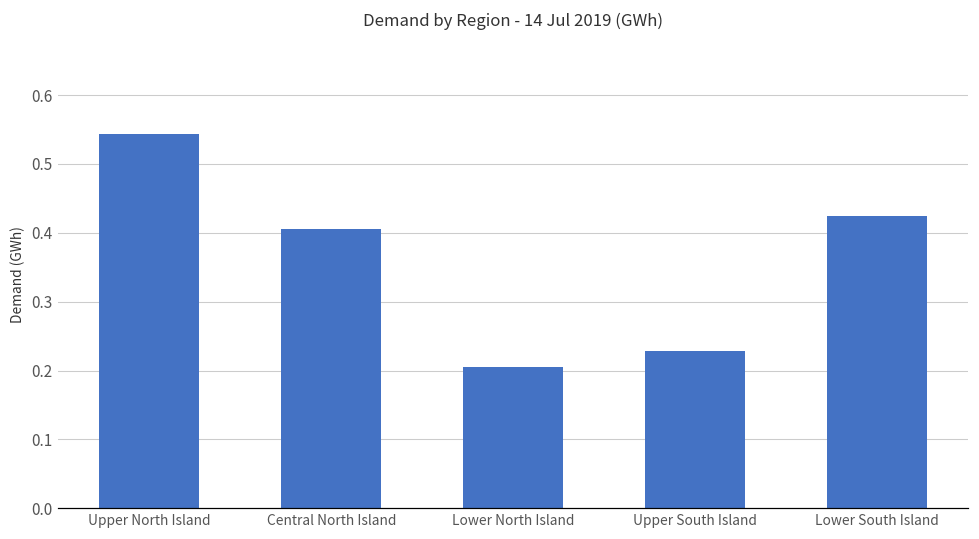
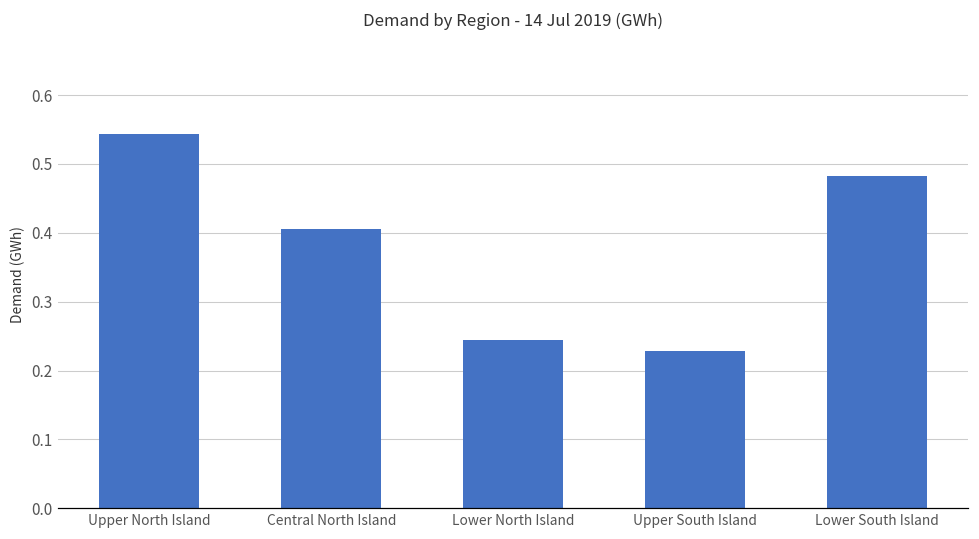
  {
    "Upper North Island": 0.54,
    "Central North Island": 0.41,
-   "Lower North Island": 0.21,
+   "Lower North Island": 0.25,
    "Upper South Island": 0.23,
-   "Lower South Island": 0.43
+   "Lower South Island": 0.48
  }
